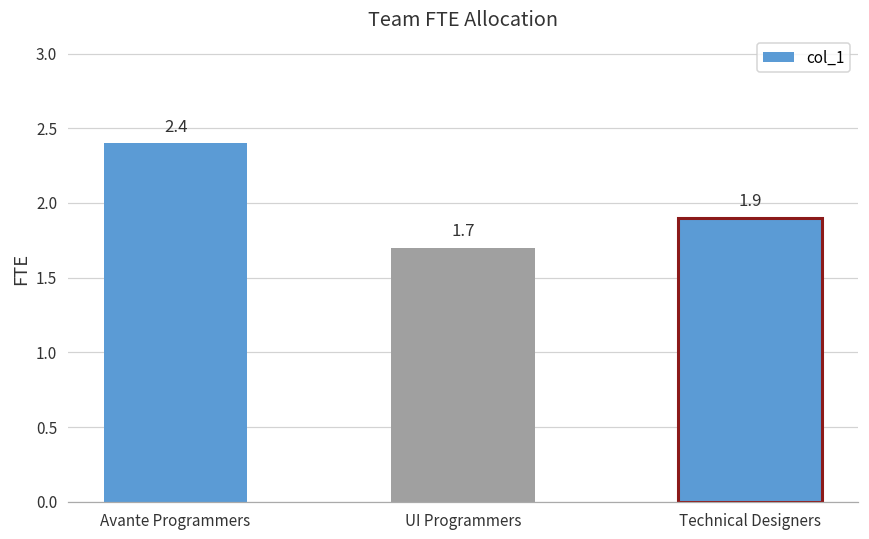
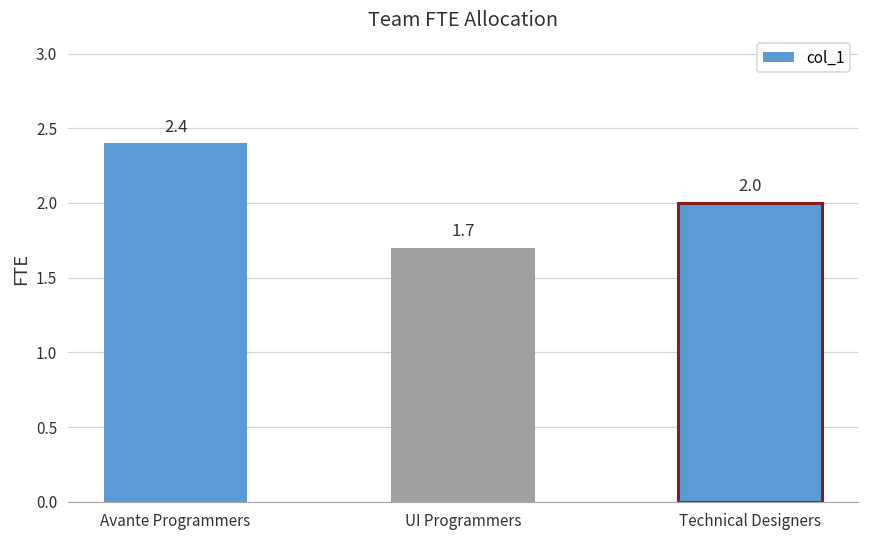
  {
    "Avante Programmers": 2.4,
    "UI Programmers": 1.7,
-   "Technical Designers": 1.9
+   "Technical Designers": 2.0
  }
